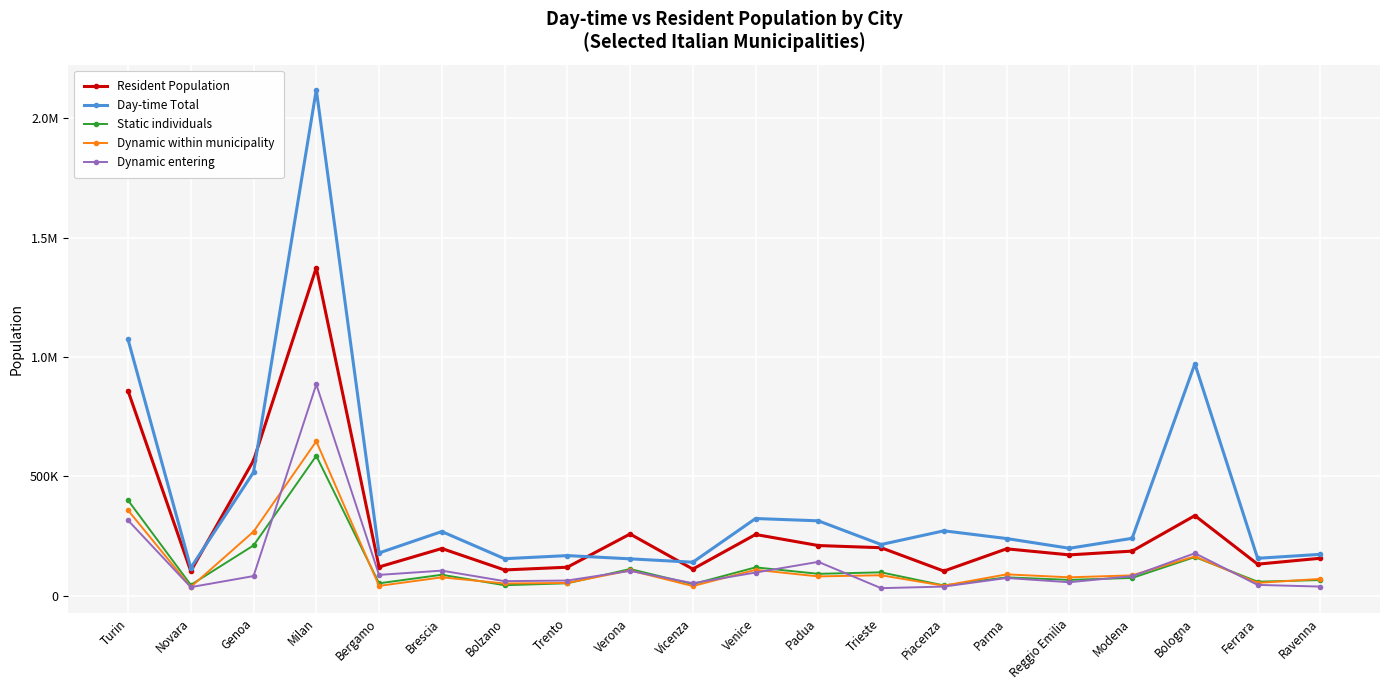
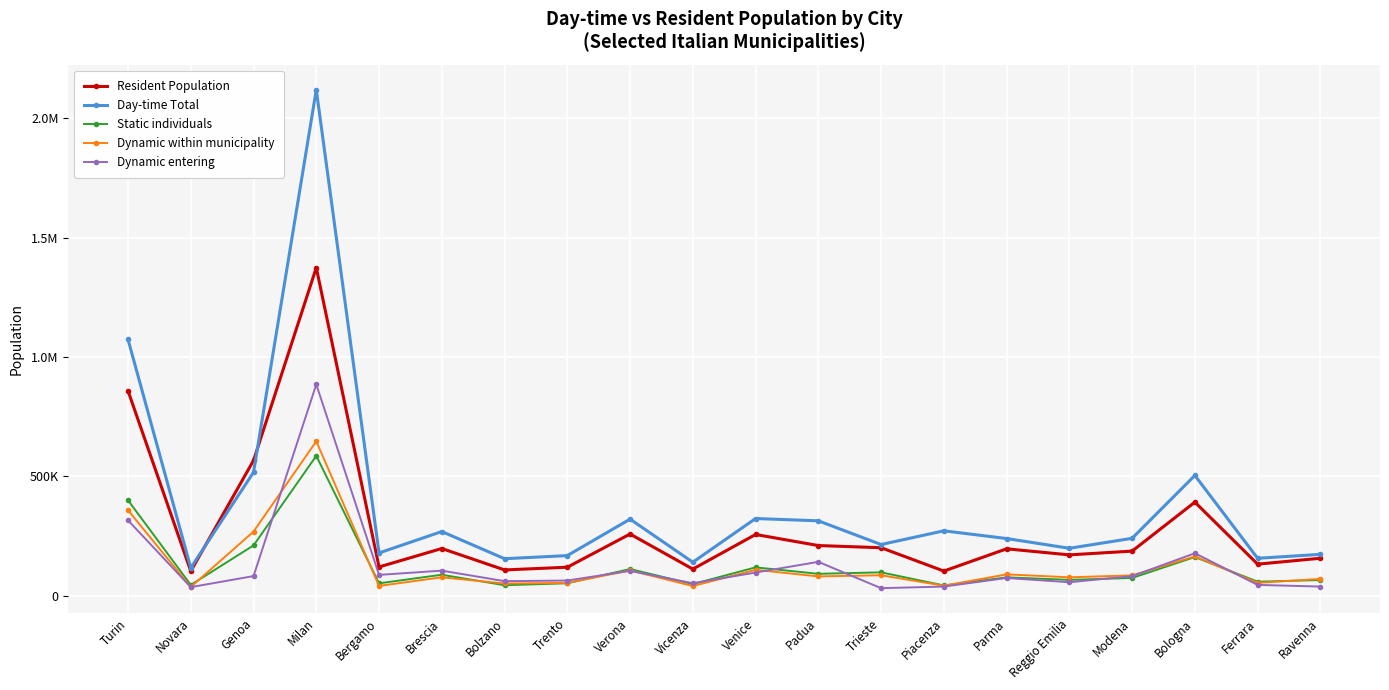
  {
    "Resident Population": {
      "Turin": 860000,
      "Novara": 100000,
      "Genoa": 570000,
      "Milan": 1370000,
      "Bergamo": 120000,
      "Brescia": 200000,
      "Bolzano": 110000,
      "Trento": 120000,
      "Verona": 260000,
      "Vicenza": 110000,
      "Venice": 260000,
      "Padua": 210000,
      "Trieste": 200000,
      "Piacenza": 100000,
      "Parma": 200000,
      "Reggio Emilia": 170000,
      "Modena": 190000,
-     "Bologna": 340000,
+     "Bologna": 390000,
      "Ferrara": 130000,
      "Ravenna": 160000
    },
    "Day-time Total": {
      "Turin": 1070000,
      "Novara": 120000,
      "Genoa": 520000,
      "Milan": 2120000,
      "Bergamo": 180000,
      "Brescia": 270000,
      "Bolzano": 150000,
      "Trento": 170000,
-     "Verona": 150000,
+     "Verona": 320000,
      "Vicenza": 140000,
      "Venice": 320000,
      "Padua": 310000,
      "Trieste": 210000,
      "Piacenza": 270000,
      "Parma": 240000,
      "Reggio Emilia": 200000,
      "Modena": 240000,
-     "Bologna": 970000,
+     "Bologna": 500000,
      "Ferrara": 160000,
      "Ravenna": 170000
    },
    "Static individuals": {
      "Turin": 400000,
      "Genoa": 210000,
      "Milan": 590000,
      "Bergamo": 50000,
      "Padua": 90000,
      "Trieste": 100000
    },
    "Dynamic within municipality": {
      "Turin": 360000,
      "Genoa": 270000,
      "Milan": 650000,
      "Bergamo": 40000,
      "Padua": 80000,
      "Trieste": 90000,
      "Parma": 90000,
      "Reggio Emilia": 80000
    },
    "Dynamic entering": {
      "Turin": 320000,
      "Genoa": 80000,
      "Milan": 890000,
      "Bergamo": 90000,
      "Brescia": 100000,
      "Venice": 100000,
      "Padua": 140000,
      "Trieste": 30000,
      "Bologna": 180000,
      "Ravenna": 40000
    }
  }
